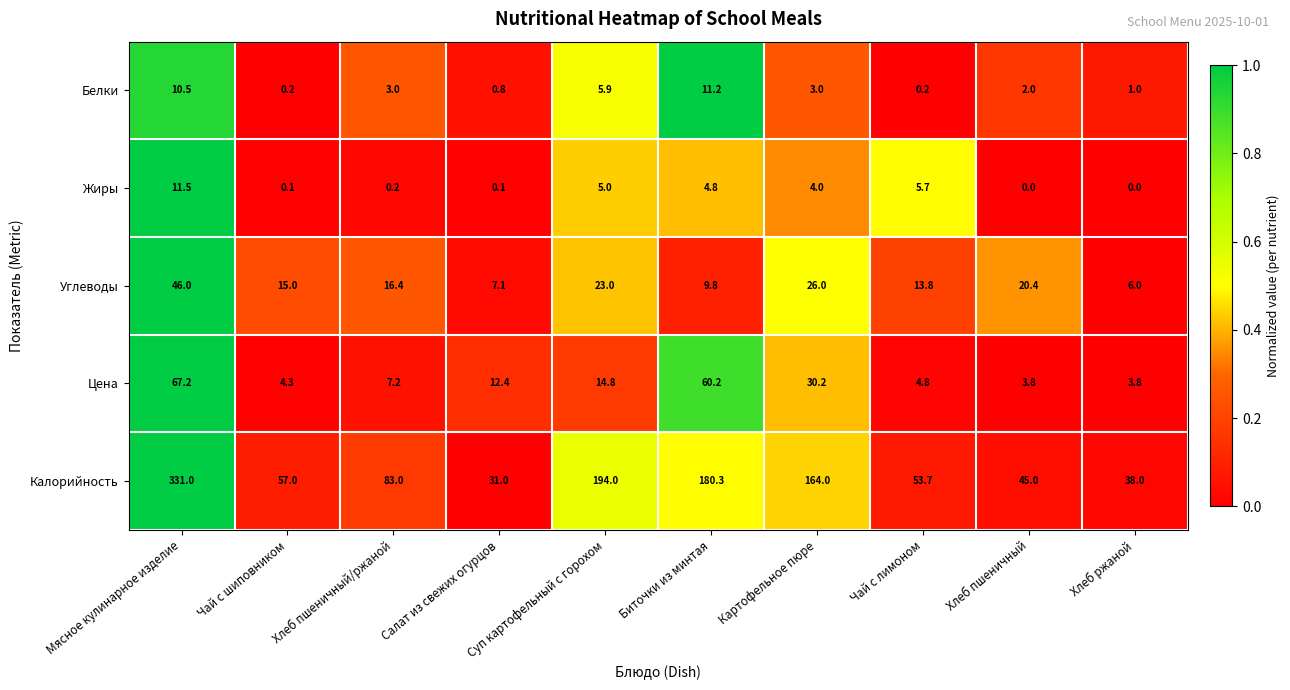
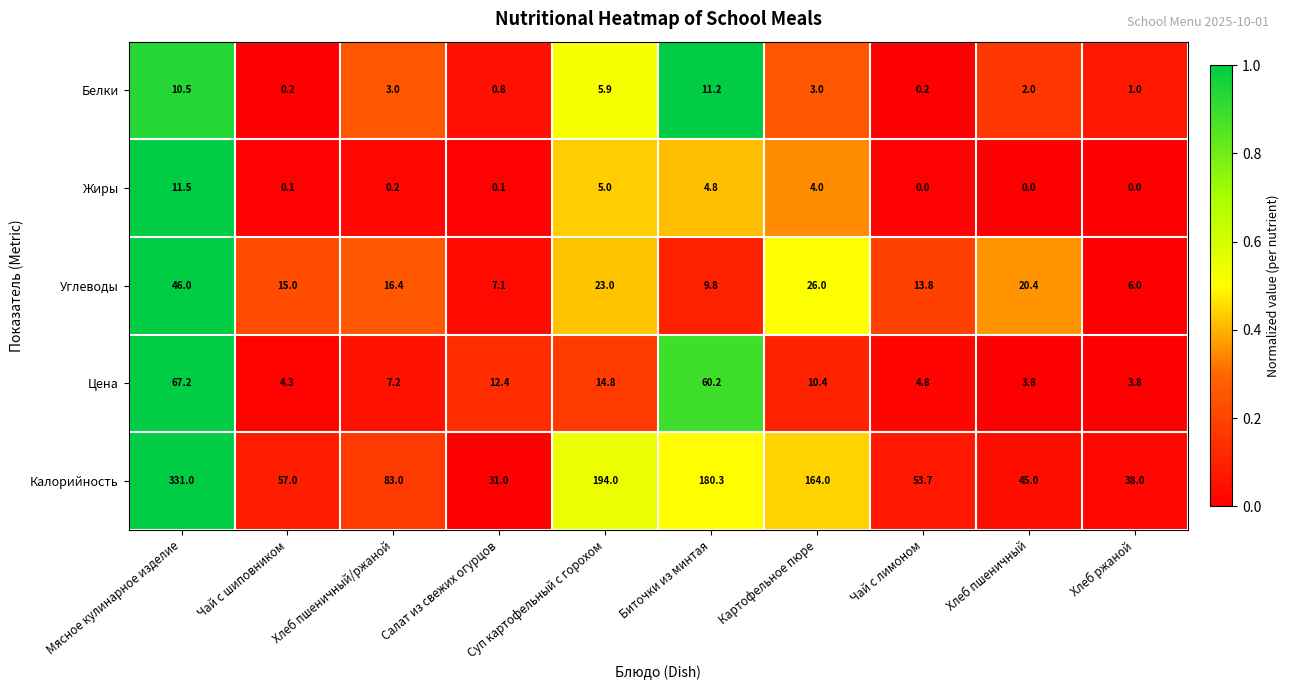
  {
    "Белки": {
      "Мясное кулинарное изделие": 10.5,
      "Чай с шиповником": 0.2,
      "Хлеб пшеничный/ржаной": 3.0,
      "Салат из свежих огурцов": 0.8,
      "Суп картофельный с горохом": 5.9,
      "Биточки из минтая": 11.2,
      "Картофельное пюре": 3.0,
      "Чай с лимоном": 0.2,
      "Хлеб пшеничный": 2.0,
      "Хлеб ржаной": 1.0
    },
    "Жиры": {
      "Мясное кулинарное изделие": 11.5,
      "Чай с шиповником": 0.1,
      "Хлеб пшеничный/ржаной": 0.2,
      "Салат из свежих огурцов": 0.1,
      "Суп картофельный с горохом": 5.0,
      "Биточки из минтая": 4.8,
      "Картофельное пюре": 4.0,
-     "Чай с лимоном": 5.7,
+     "Чай с лимоном": 0.0,
      "Хлеб пшеничный": 0.0,
      "Хлеб ржаной": 0.0
    },
    "Углеводы": {
      "Мясное кулинарное изделие": 46.0,
      "Чай с шиповником": 15.0,
      "Хлеб пшеничный/ржаной": 16.4,
      "Салат из свежих огурцов": 7.1,
      "Суп картофельный с горохом": 23.0,
      "Биточки из минтая": 9.8,
      "Картофельное пюре": 26.0,
      "Чай с лимоном": 13.8,
      "Хлеб пшеничный": 20.4,
      "Хлеб ржаной": 6.0
    },
    "Цена": {
      "Мясное кулинарное изделие": 67.2,
      "Чай с шиповником": 4.3,
      "Хлеб пшеничный/ржаной": 7.2,
      "Салат из свежих огурцов": 12.4,
      "Суп картофельный с горохом": 14.8,
      "Биточки из минтая": 60.2,
-     "Картофельное пюре": 30.2,
+     "Картофельное пюре": 10.4,
      "Чай с лимоном": 4.8,
      "Хлеб пшеничный": 3.8,
      "Хлеб ржаной": 3.8
    },
    "Калорийность": {
      "Мясное кулинарное изделие": 331.0,
      "Чай с шиповником": 57.0,
      "Хлеб пшеничный/ржаной": 83.0,
      "Салат из свежих огурцов": 31.0,
      "Суп картофельный с горохом": 194.0,
      "Биточки из минтая": 180.3,
      "Картофельное пюре": 164.0,
      "Чай с лимоном": 53.7,
      "Хлеб пшеничный": 45.0,
      "Хлеб ржаной": 38.0
    }
  }
